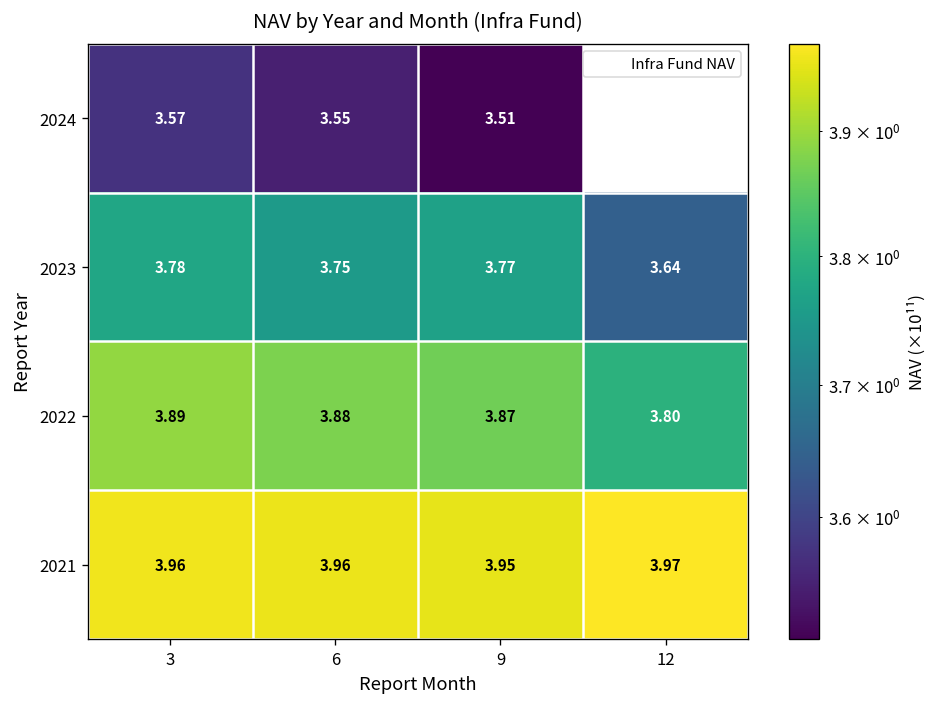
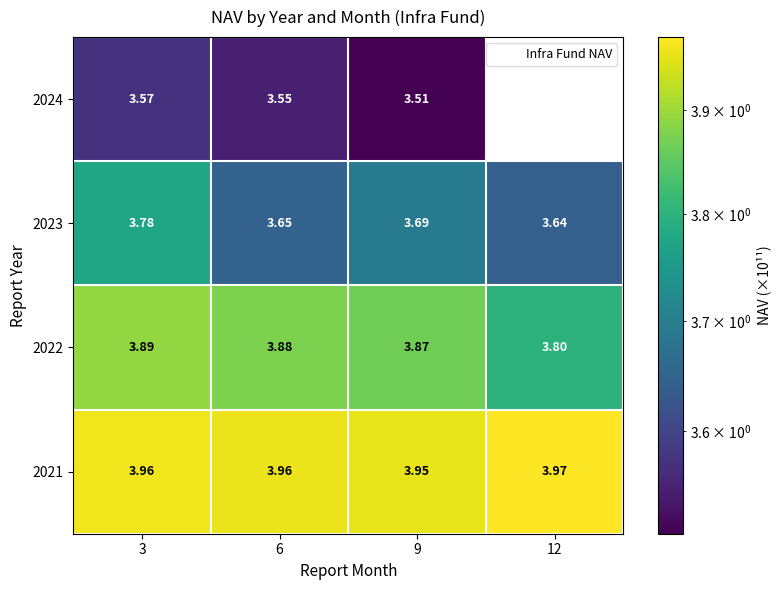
  {
    "2024": {
      "3": 3.57,
      "6": 3.55,
      "9": 3.51
    },
    "2023": {
      "3": 3.78,
-     "6": 3.75,
-     "9": 3.77,
+     "6": 3.65,
+     "9": 3.69,
      "12": 3.64
    },
    "2022": {
      "3": 3.89,
      "6": 3.88,
      "9": 3.87,
      "12": 3.80
    },
    "2021": {
      "3": 3.96,
      "6": 3.96,
      "9": 3.95,
      "12": 3.97
    }
  }
